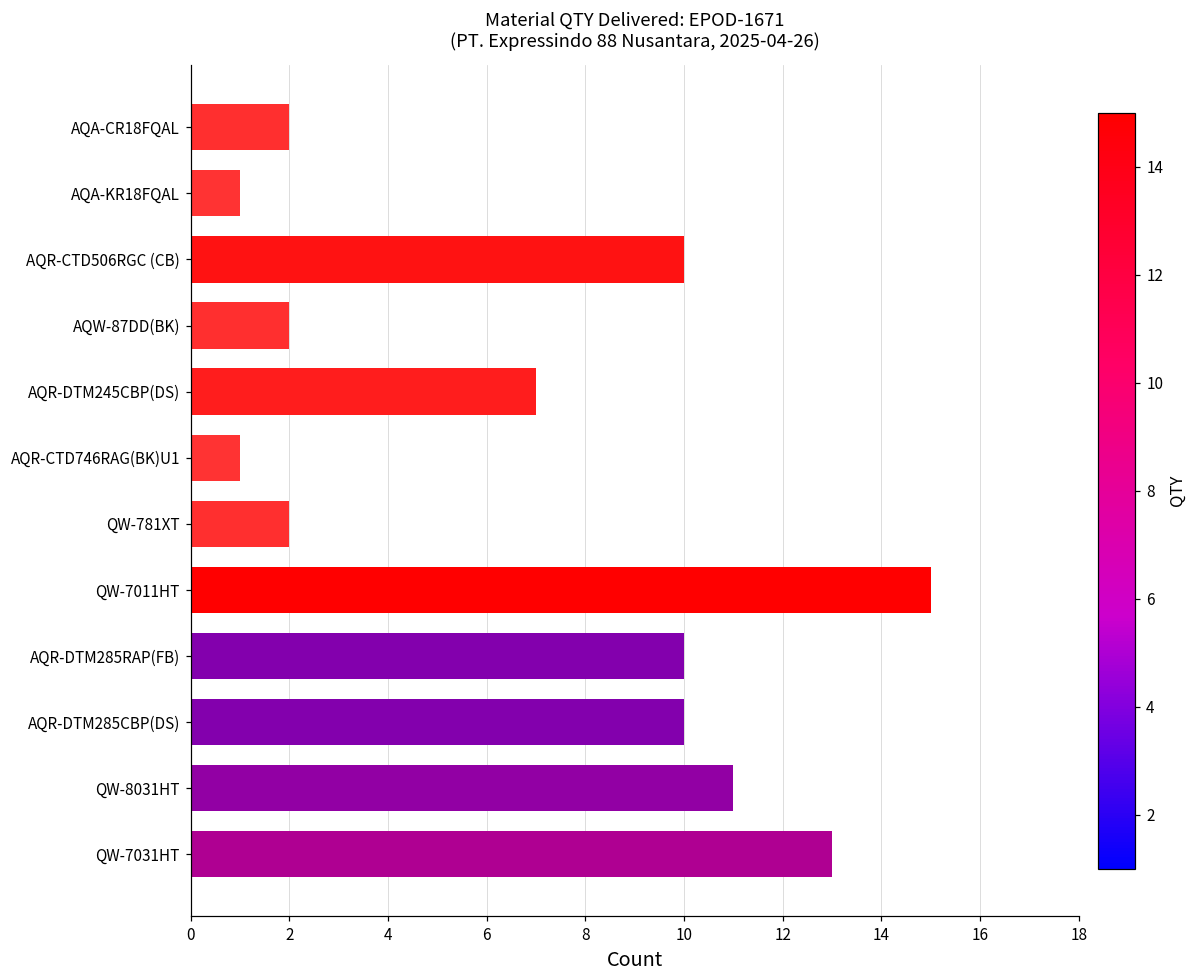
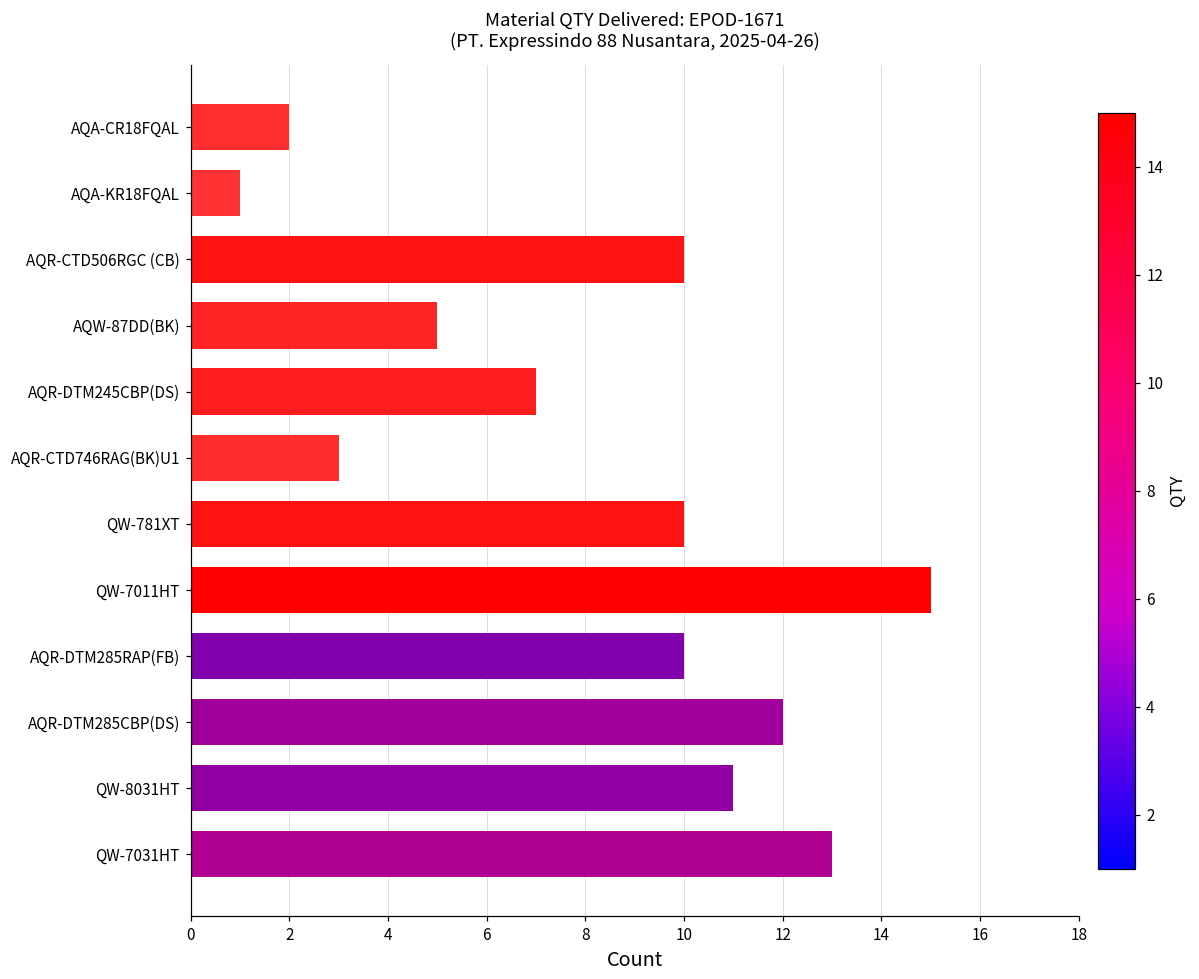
  {
    "AQA-CR18FQAL": 2,
    "AQA-KR18FQAL": 1,
    "AQR-CTD506RGC (CB)": 10,
-   "AQW-87DD(BK)": 2,
+   "AQW-87DD(BK)": 5,
    "AQR-DTM245CBP(DS)": 7,
-   "AQR-CTD746RAG(BK)U1": 1,
-   "QW-781XT": 2,
+   "AQR-CTD746RAG(BK)U1": 3,
+   "QW-781XT": 10,
    "QW-7011HT": 15,
    "AQR-DTM285RAP(FB)": 10,
-   "AQR-DTM285CBP(DS)": 10,
+   "AQR-DTM285CBP(DS)": 12,
    "QW-8031HT": 11,
    "QW-7031HT": 13
  }
